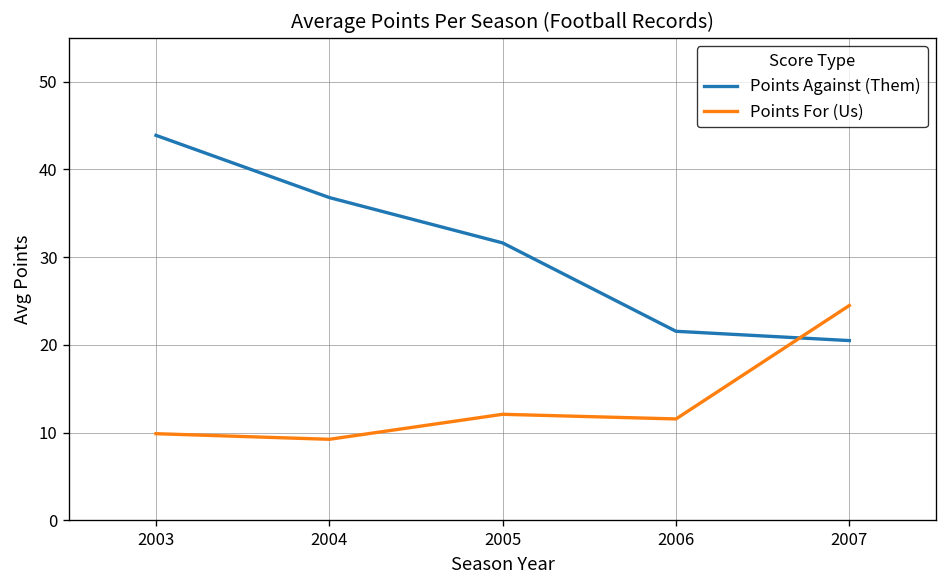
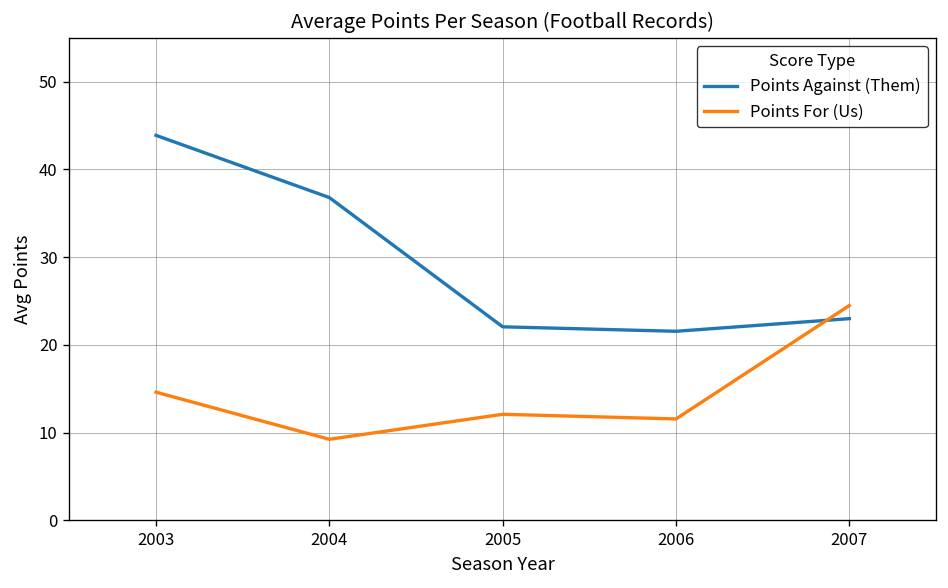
  {
    "Points Against (Them)": {
      "2003": 44,
      "2004": 37,
-     "2005": 32,
+     "2005": 22,
      "2006": 22,
-     "2007": 21
+     "2007": 23
    },
    "Points For (Us)": {
-     "2003": 10,
+     "2003": 15,
      "2004": 9,
      "2005": 12,
      "2006": 12,
      "2007": 25
    }
  }
